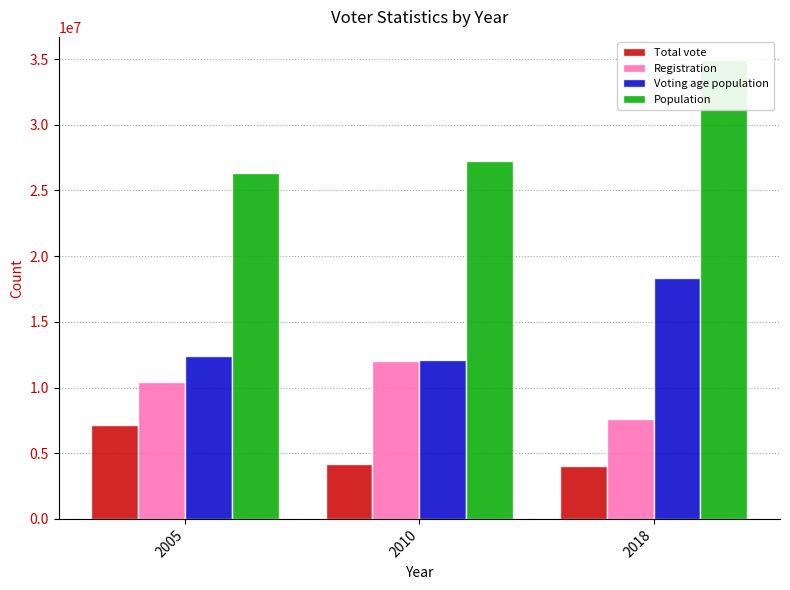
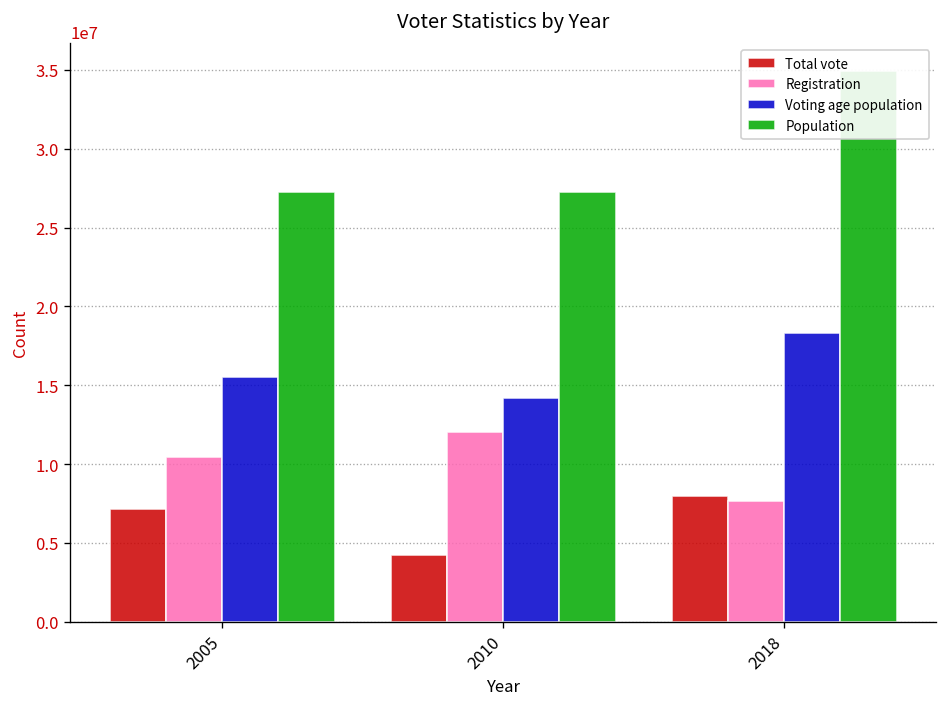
  {
    "Total vote": {
      "2005": 7100000,
      "2010": 4200000,
-     "2018": 4000000
+     "2018": 7900000
    },
    "Registration": {
      "2005": 10500000,
      "2010": 12000000,
      "2018": 7600000
    },
    "Voting age population": {
-     "2005": 12400000,
-     "2010": 12100000,
+     "2005": 15500000,
+     "2010": 14200000,
      "2018": 18300000
    },
    "Population": {
-     "2005": 26300000,
+     "2005": 27300000,
      "2010": 27300000
    }
  }
